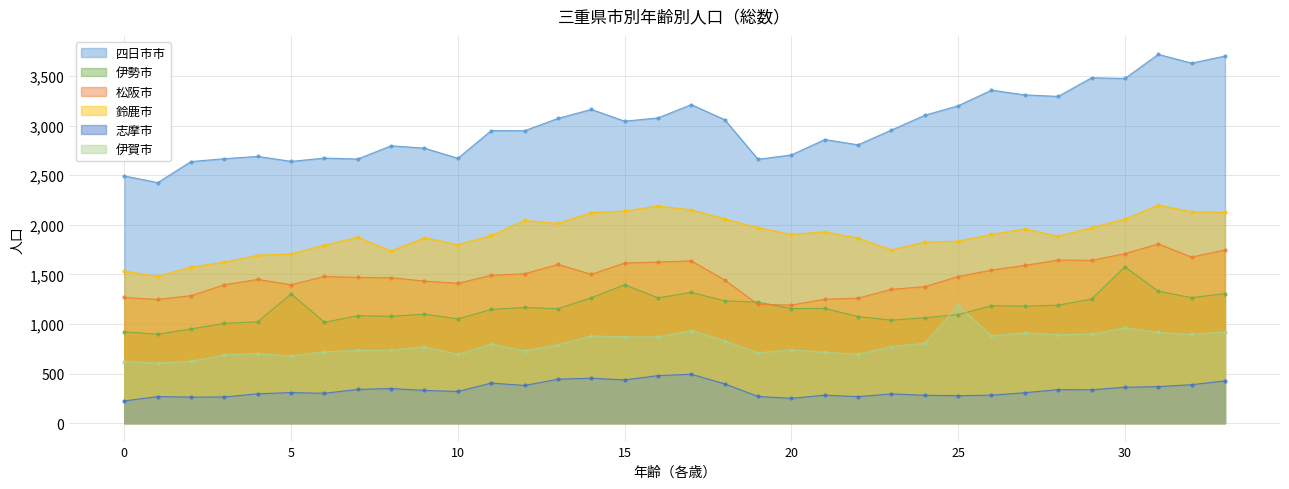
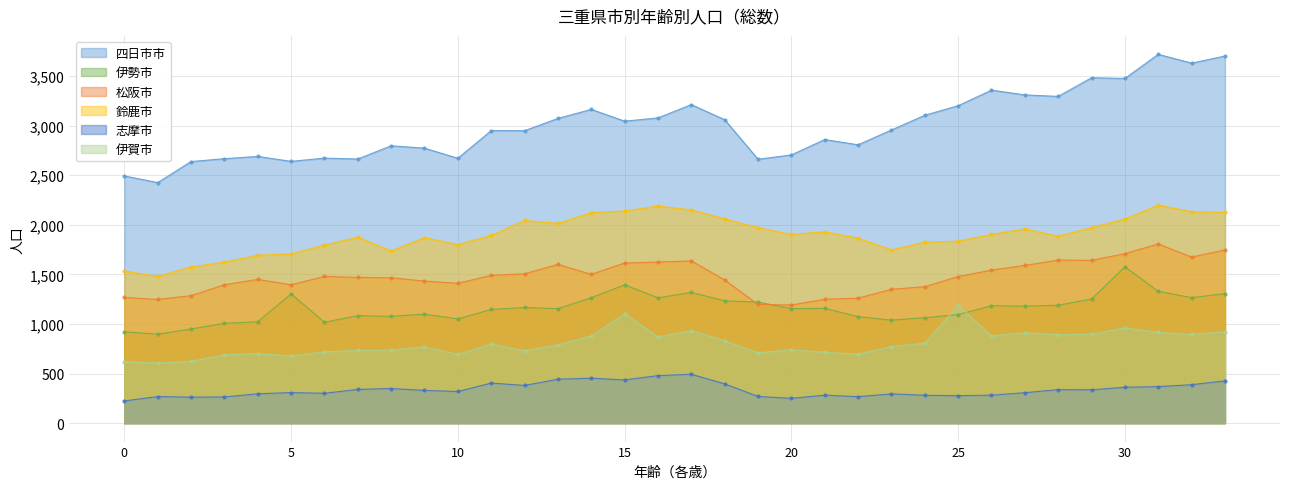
  {
    "伊勢市": {
      "0": "900",
      "5": "1,300",
      "10": "1,100",
      "15": "1,400",
      "20": "1,200",
      "25": "1,100",
      "30": "1,600"
    },
    "伊賀市": {
      "0": "600",
      "5": "700",
      "10": "700",
-     "15": "900",
+     "15": "1,100",
      "20": "700",
      "25": "1,200",
      "30": "1,000"
    }
  }
